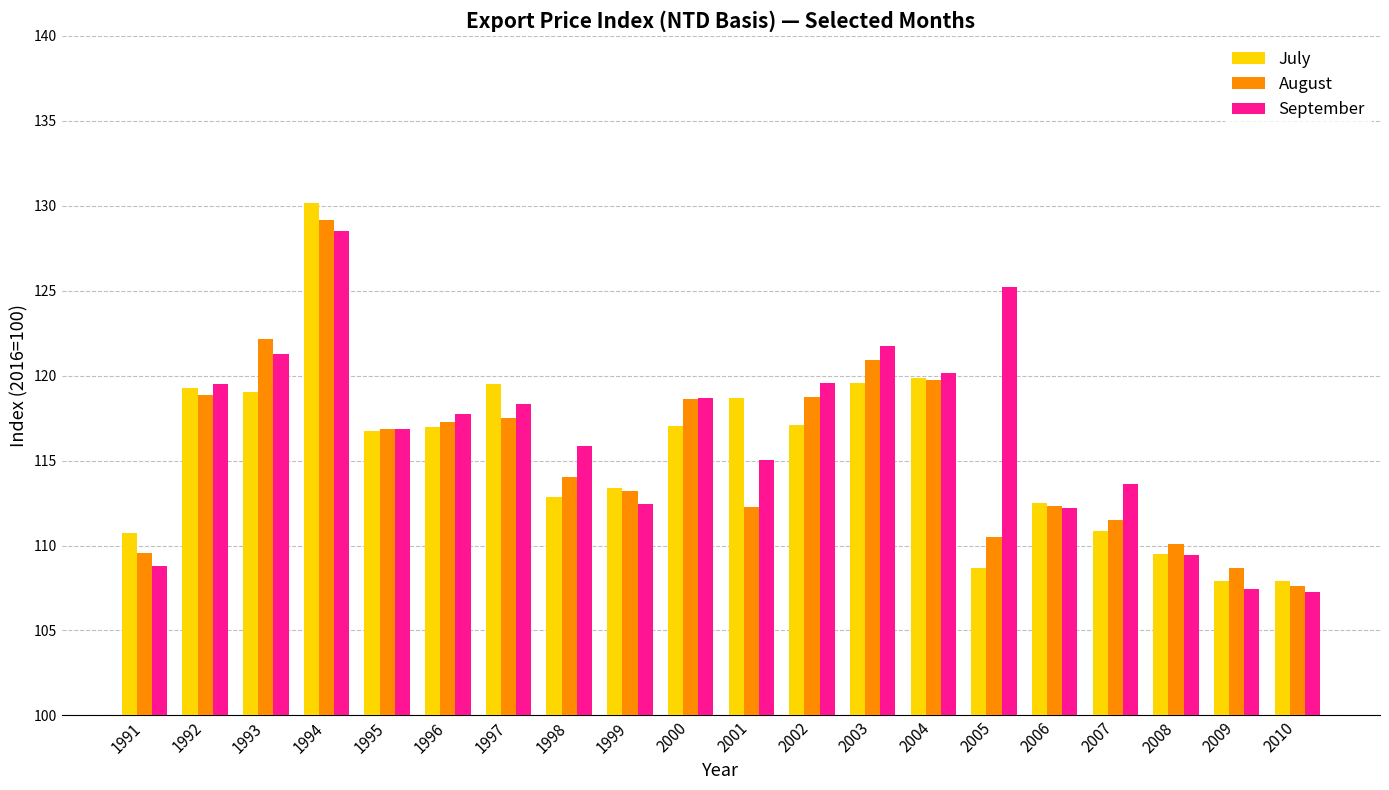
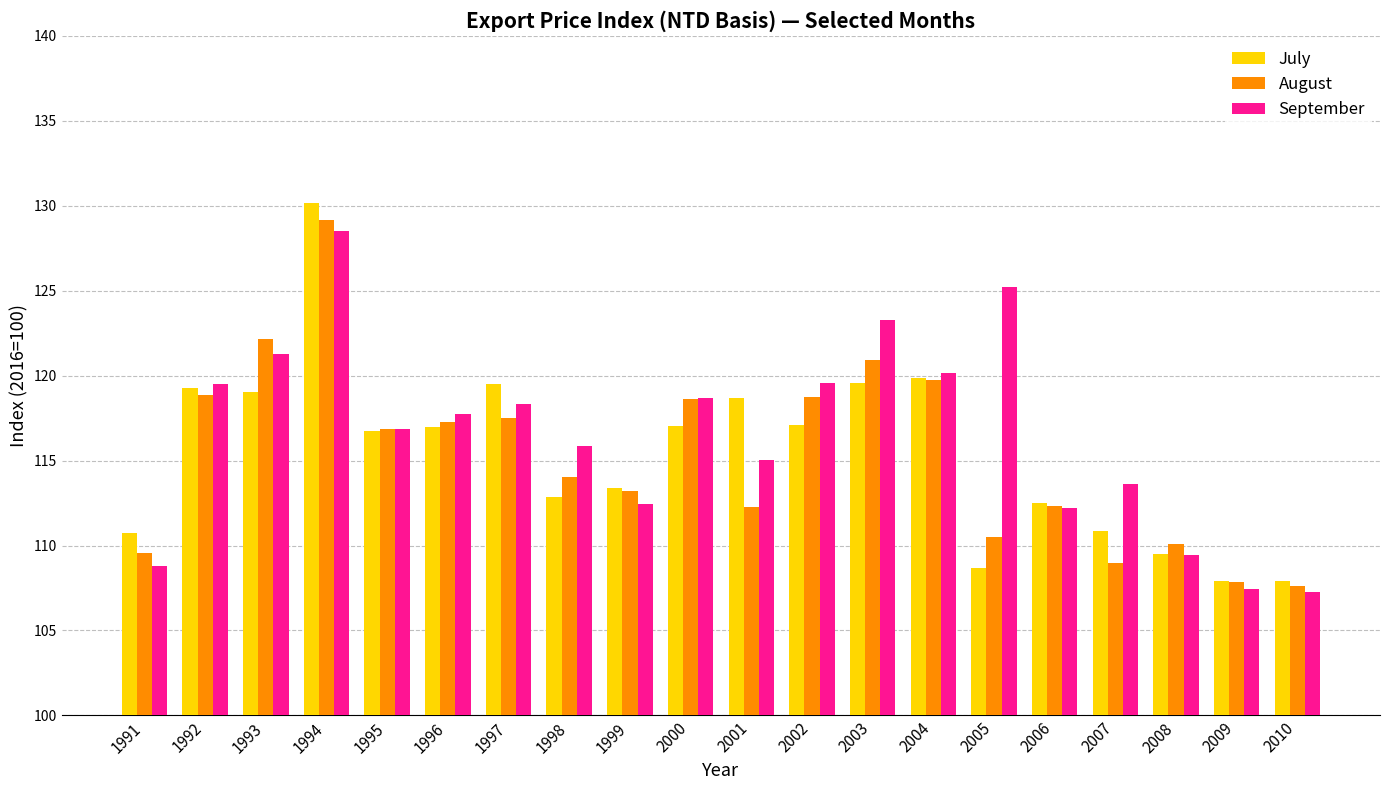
  {
    "July": {
      "1991": 110.7,
      "1992": 119.3,
      "1993": 119.1,
      "1994": 130.2,
      "1995": 116.7,
      "1996": 117.0,
      "1997": 119.5,
      "1998": 112.8,
      "1999": 113.4,
      "2000": 117.0,
      "2001": 118.7,
      "2002": 117.1,
      "2003": 119.5,
      "2004": 119.9,
      "2005": 108.7,
      "2006": 112.5,
      "2007": 110.9,
      "2008": 109.5,
      "2009": 107.9,
      "2010": 107.9
    },
    "August": {
      "1991": 109.5,
      "1992": 118.9,
      "1993": 122.1,
      "1994": 129.1,
      "1995": 116.9,
      "1996": 117.3,
      "1997": 117.5,
      "1998": 114.0,
      "1999": 113.2,
      "2000": 118.6,
      "2001": 112.3,
      "2002": 118.8,
      "2003": 120.9,
      "2004": 119.7,
      "2005": 110.5,
      "2006": 112.4,
-     "2007": 111.5,
+     "2007": 109.0,
      "2008": 110.1,
-     "2009": 108.7,
+     "2009": 107.9,
      "2010": 107.6
    },
    "September": {
      "1991": 108.8,
      "1992": 119.5,
      "1993": 121.3,
      "1994": 128.5,
      "1995": 116.9,
      "1996": 117.8,
      "1997": 118.4,
      "1998": 115.8,
      "1999": 112.4,
      "2000": 118.7,
      "2001": 115.0,
      "2002": 119.6,
-     "2003": 121.7,
+     "2003": 123.3,
      "2004": 120.1,
      "2005": 125.2,
      "2006": 112.2,
      "2007": 113.6,
      "2008": 109.5,
      "2009": 107.4,
      "2010": 107.3
    }
  }
